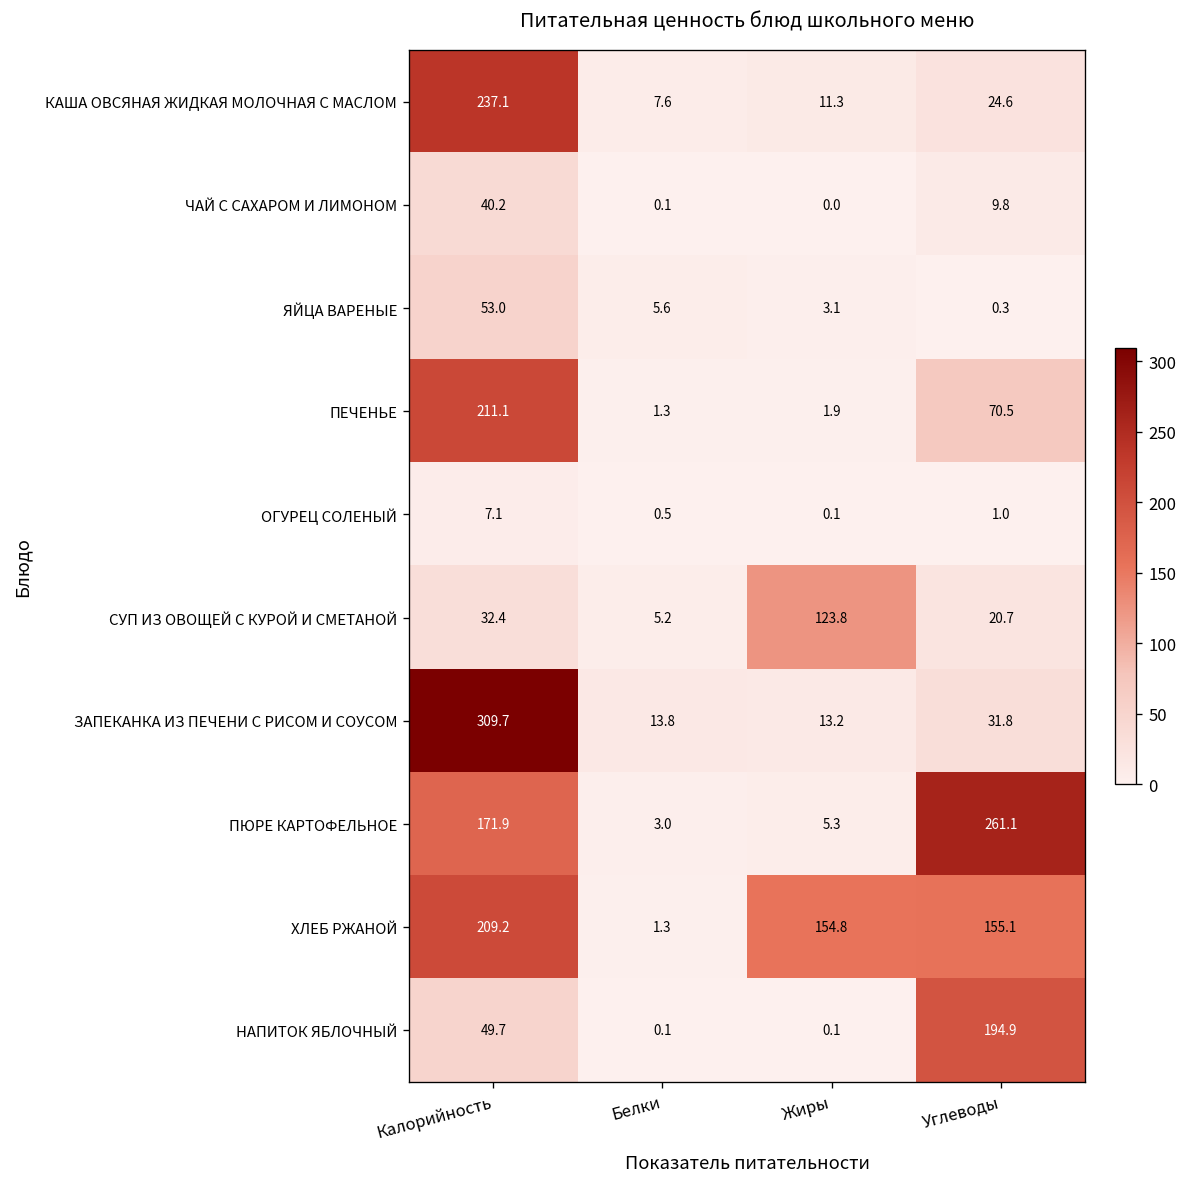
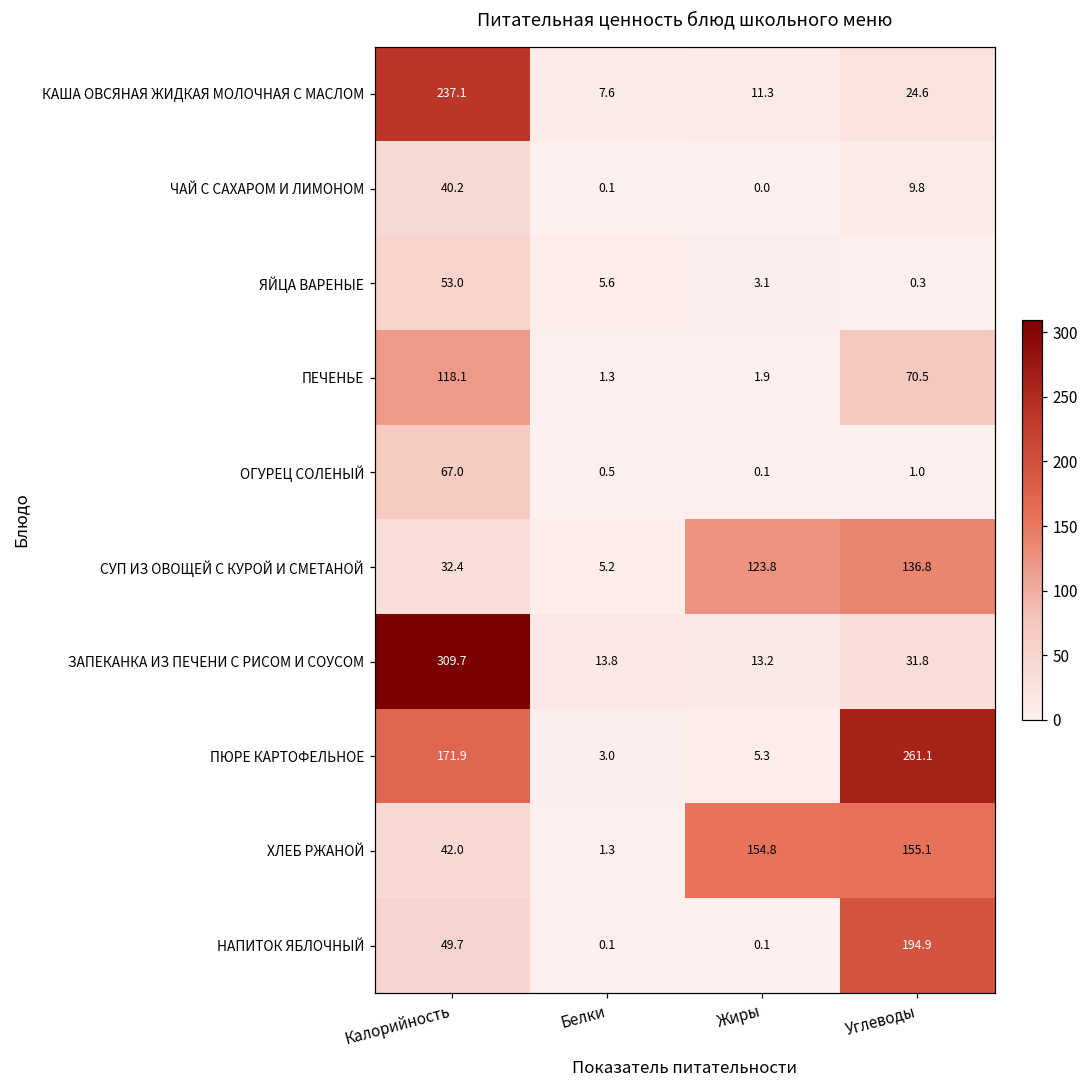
  {
    "КАША ОВСЯНАЯ ЖИДКАЯ МОЛОЧНАЯ С МАСЛОМ": {
      "Калорийность": 237.1,
      "Белки": 7.6,
      "Жиры": 11.3,
      "Углеводы": 24.6
    },
    "ЧАЙ С САХАРОМ И ЛИМОНОМ": {
      "Калорийность": 40.2,
      "Белки": 0.1,
      "Жиры": 0.0,
      "Углеводы": 9.8
    },
    "ЯЙЦА ВАРЕНЫЕ": {
      "Калорийность": 53.0,
      "Белки": 5.6,
      "Жиры": 3.1,
      "Углеводы": 0.3
    },
    "ПЕЧЕНЬЕ": {
-     "Калорийность": 211.1,
+     "Калорийность": 118.1,
      "Белки": 1.3,
      "Жиры": 1.9,
      "Углеводы": 70.5
    },
    "ОГУРЕЦ СОЛЕНЫЙ": {
-     "Калорийность": 7.1,
+     "Калорийность": 67.0,
      "Белки": 0.5,
      "Жиры": 0.1,
      "Углеводы": 1.0
    },
    "СУП ИЗ ОВОЩЕЙ С КУРОЙ И СМЕТАНОЙ": {
      "Калорийность": 32.4,
      "Белки": 5.2,
      "Жиры": 123.8,
-     "Углеводы": 20.7
+     "Углеводы": 136.8
    },
    "ЗАПЕКАНКА ИЗ ПЕЧЕНИ С РИСОМ И СОУСОМ": {
      "Калорийность": 309.7,
      "Белки": 13.8,
      "Жиры": 13.2,
      "Углеводы": 31.8
    },
    "ПЮРЕ КАРТОФЕЛЬНОЕ": {
      "Калорийность": 171.9,
      "Белки": 3.0,
      "Жиры": 5.3,
      "Углеводы": 261.1
    },
    "ХЛЕБ РЖАНОЙ": {
-     "Калорийность": 209.2,
+     "Калорийность": 42.0,
      "Белки": 1.3,
      "Жиры": 154.8,
      "Углеводы": 155.1
    },
    "НАПИТОК ЯБЛОЧНЫЙ": {
      "Калорийность": 49.7,
      "Белки": 0.1,
      "Жиры": 0.1,
      "Углеводы": 194.9
    }
  }
